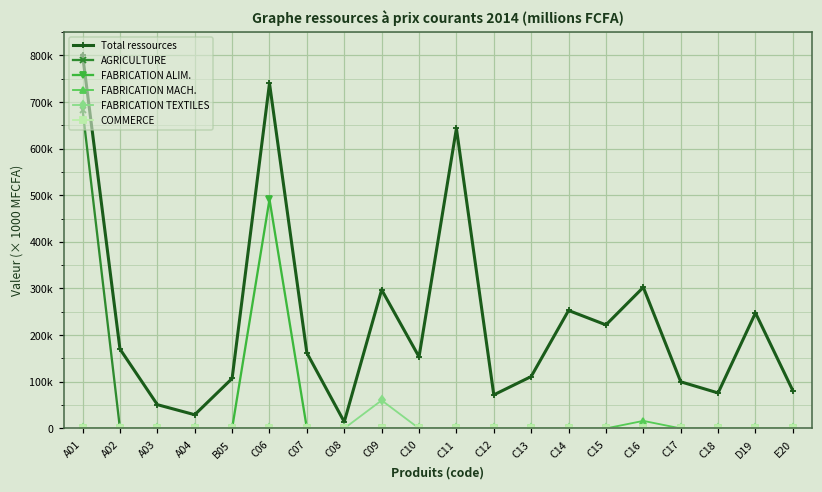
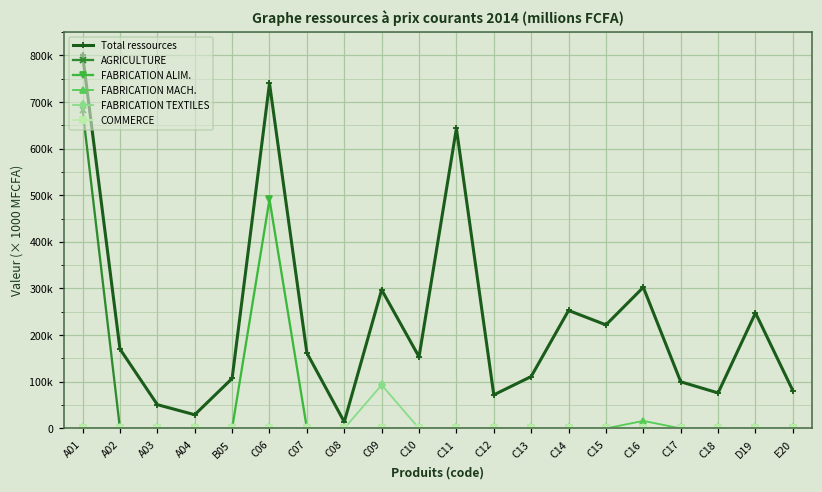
  {
    "FABRICATION TEXTILES": {
-     "C09": 60000
+     "C09": 90000
    }
  }
